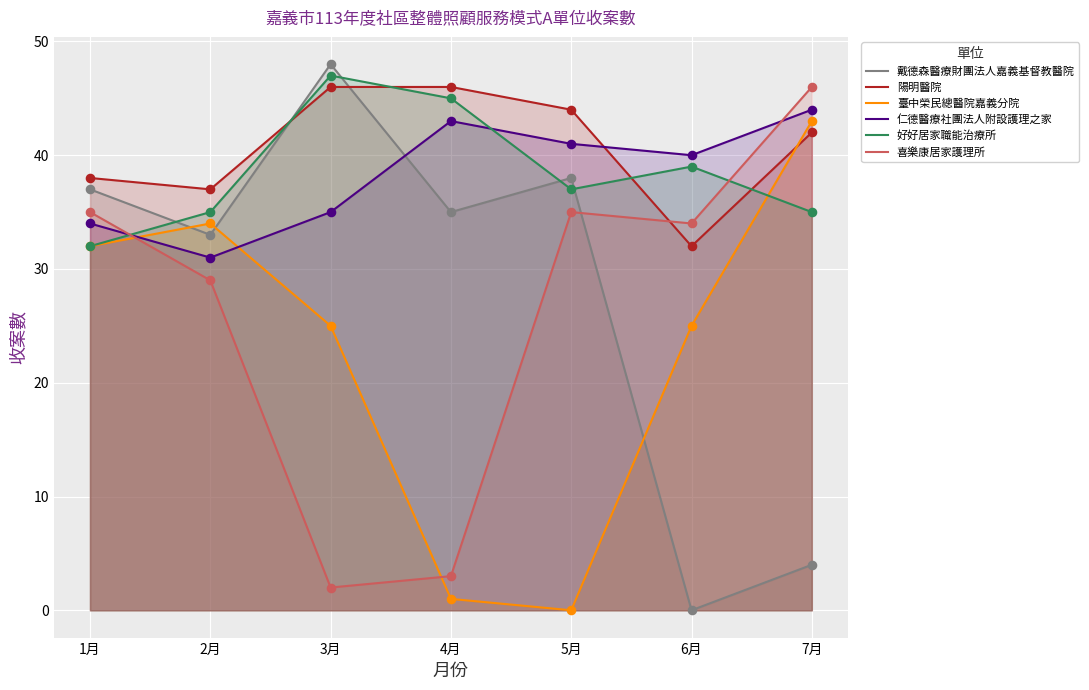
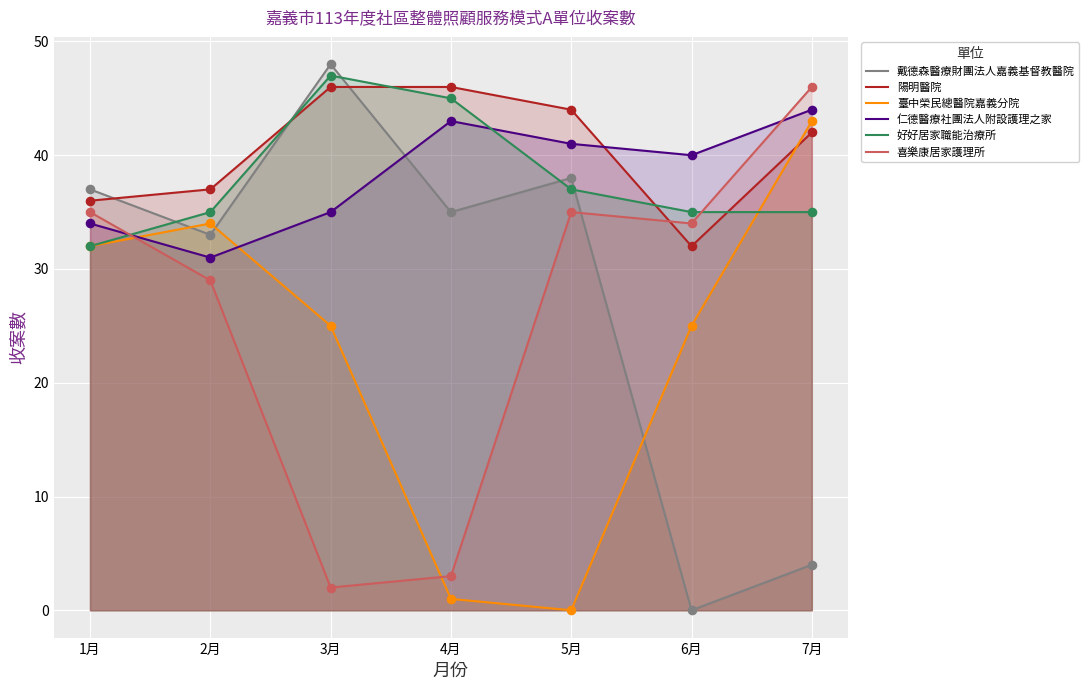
  {
    "戴德森醫療財團法人嘉義基督教醫院": {
      "1月": 37,
      "2月": 33,
      "3月": 48,
      "4月": 35,
      "5月": 38,
      "6月": 0,
      "7月": 4
    },
    "陽明醫院": {
-     "1月": 38,
+     "1月": 36,
      "2月": 37,
      "3月": 46,
      "4月": 46,
      "5月": 44,
      "6月": 32,
      "7月": 42
    },
    "臺中榮民總醫院嘉義分院": {
      "2月": 34,
      "3月": 25,
      "4月": 1,
      "5月": 0,
      "6月": 25,
      "7月": 43
    },
    "仁德醫療社團法人附設護理之家": {
      "1月": 34,
      "2月": 31,
      "3月": 35,
      "4月": 43,
      "5月": 41,
      "6月": 40,
      "7月": 44
    },
    "好好居家職能治療所": {
      "2月": 35,
      "3月": 47,
      "4月": 45,
      "5月": 37,
-     "6月": 39,
+     "6月": 35,
      "7月": 35
    },
    "喜樂康居家護理所": {
      "1月": 35,
      "2月": 29,
      "3月": 2,
      "4月": 3,
      "5月": 35,
      "6月": 34,
      "7月": 46
    }
  }
